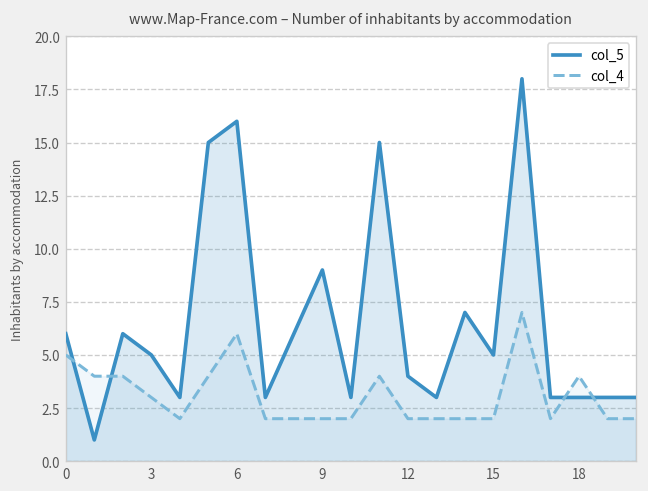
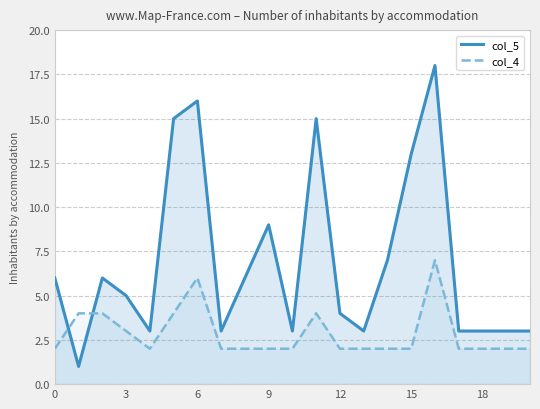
  {
    "col_5": {
      "0": 6,
      "3": 5,
      "6": 16,
      "9": 9,
      "12": 4,
-     "15": 5,
+     "15": 13,
      "18": 3
    },
    "col_4": {
-     "0": 5,
+     "0": 2,
      "3": 3,
      "6": 6,
      "9": 2,
      "12": 2,
      "15": 2,
-     "18": 4
+     "18": 2
    }
  }
